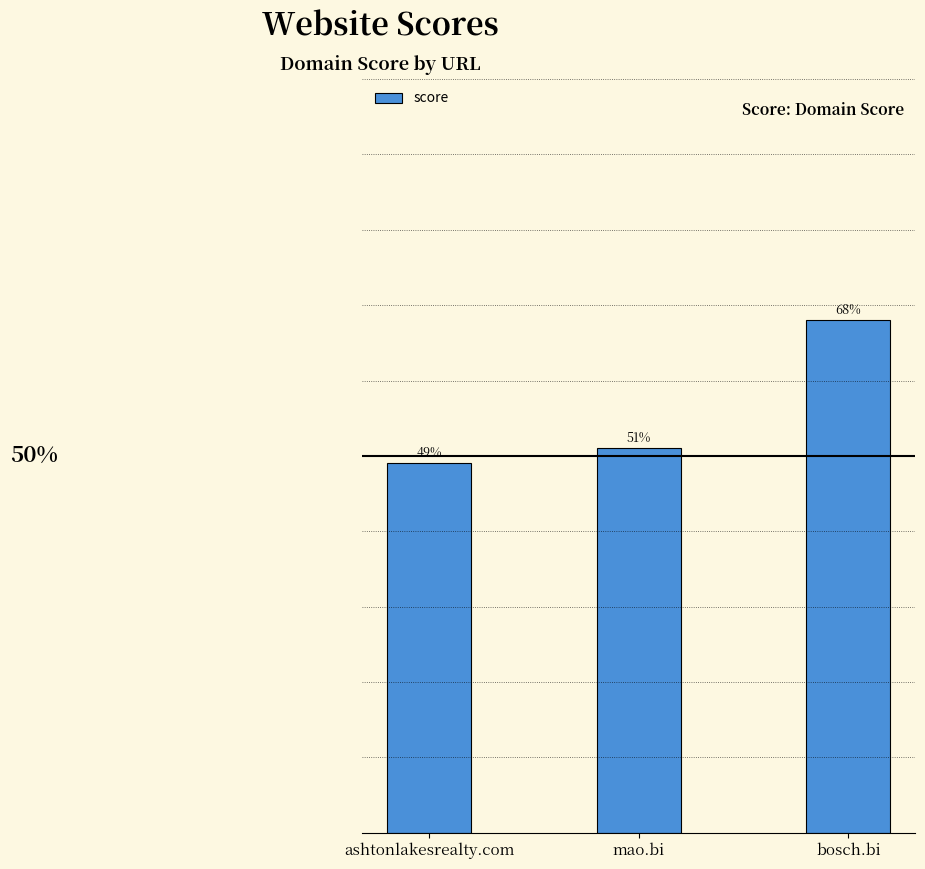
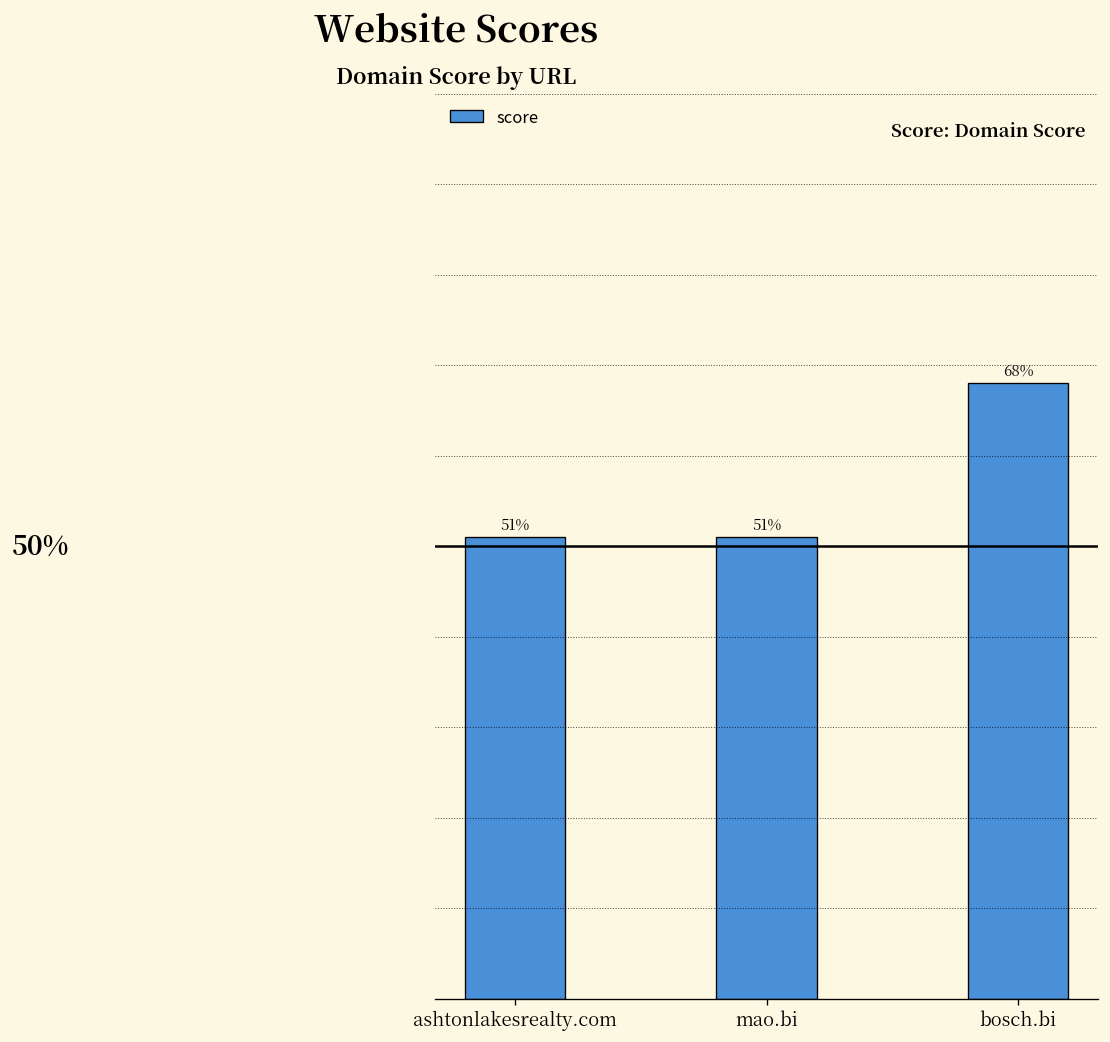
  {
-   "ashtonlakesrealty.com": "49%",
+   "ashtonlakesrealty.com": "51%",
    "mao.bi": "51%",
    "bosch.bi": "68%"
  }
